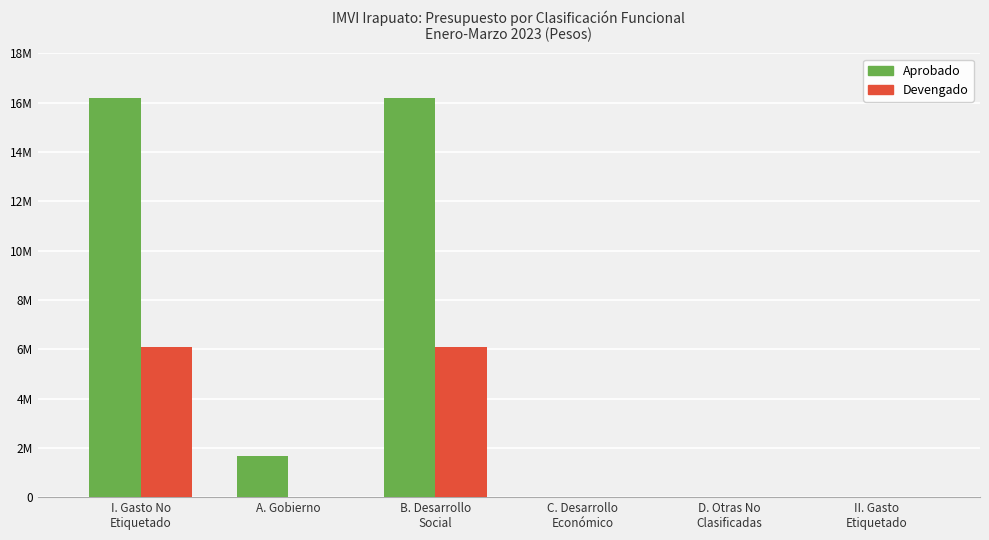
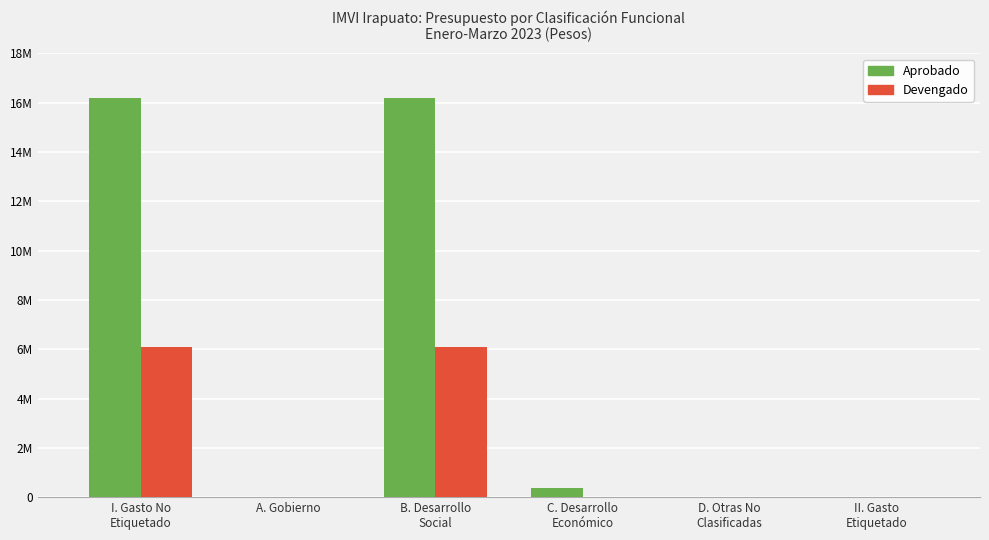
  {
    "Aprobado": {
      "I. Gasto No Etiquetado": 16200000,
-     "A. Gobierno": 1700000,
+     "A. Gobierno": 0,
      "B. Desarrollo Social": 16200000,
-     "C. Desarrollo Económico": 0,
+     "C. Desarrollo Económico": 400000,
      "D. Otras No Clasificadas": 0,
      "II. Gasto Etiquetado": 0
    },
    "Devengado": {
      "I. Gasto No Etiquetado": 6100000,
      "A. Gobierno": 0,
      "B. Desarrollo Social": 6100000,
      "C. Desarrollo Económico": 0,
      "D. Otras No Clasificadas": 0,
      "II. Gasto Etiquetado": 0
    }
  }
